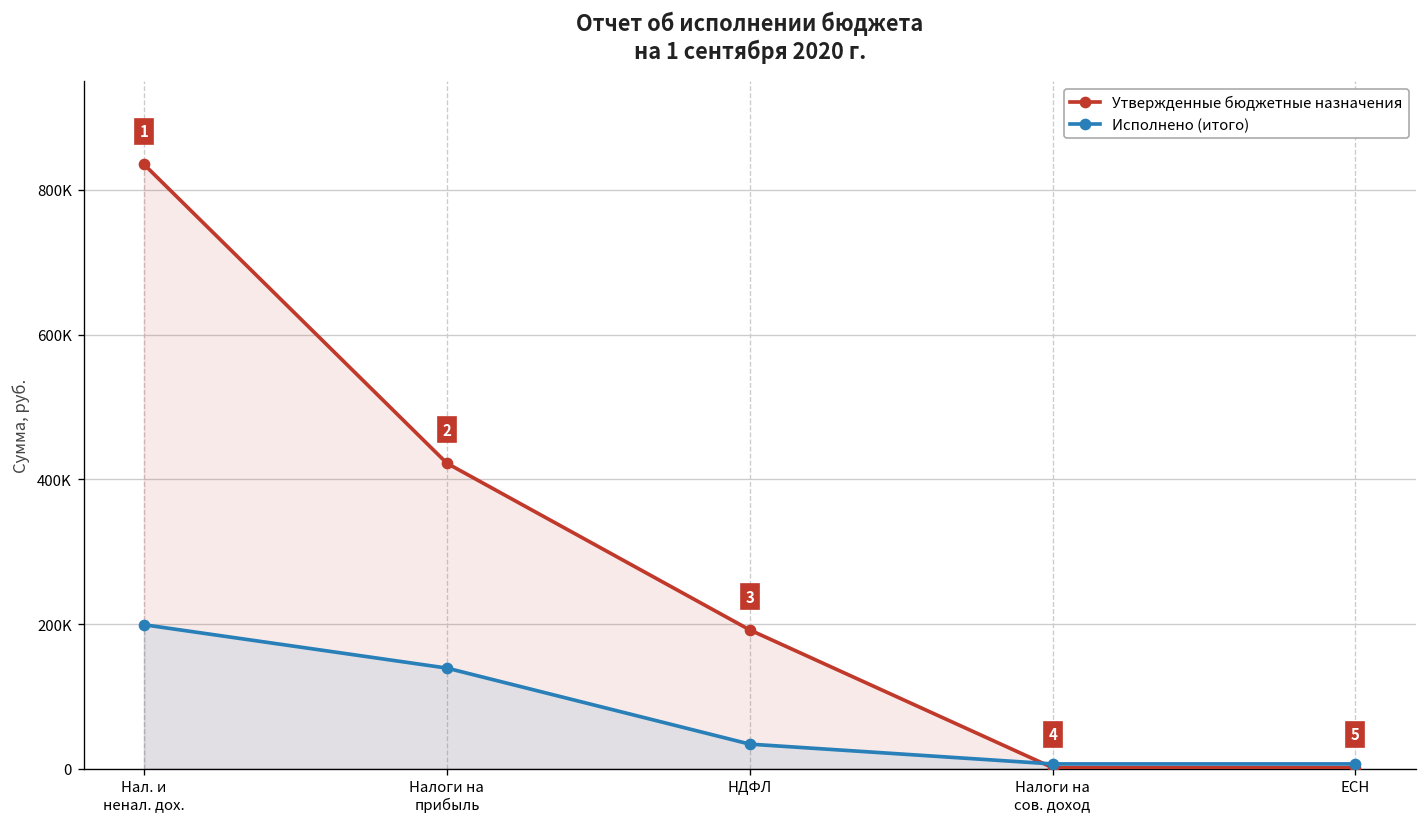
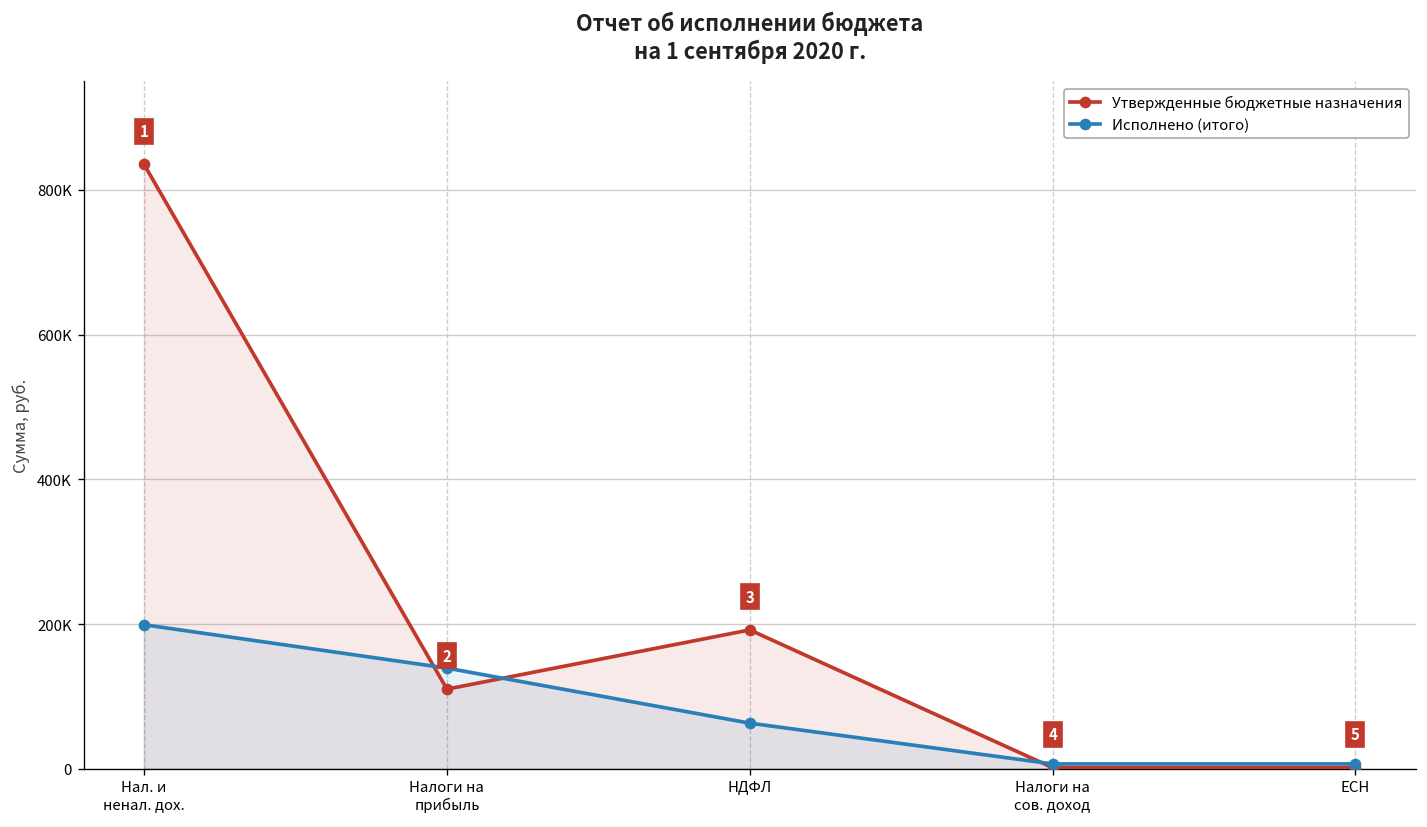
  {
    "Утвержденные бюджетные назначения": {
-     "Налоги на прибыль": 420000,
+     "Налоги на прибыль": 110000,
      "Налоги на сов. доход": 0,
      "ЕСН": 0
    },
    "Исполнено (итого)": {
      "Нал. и ненал. дох.": 200000,
-     "НДФЛ": 30000
+     "НДФЛ": 60000
    }
  }
